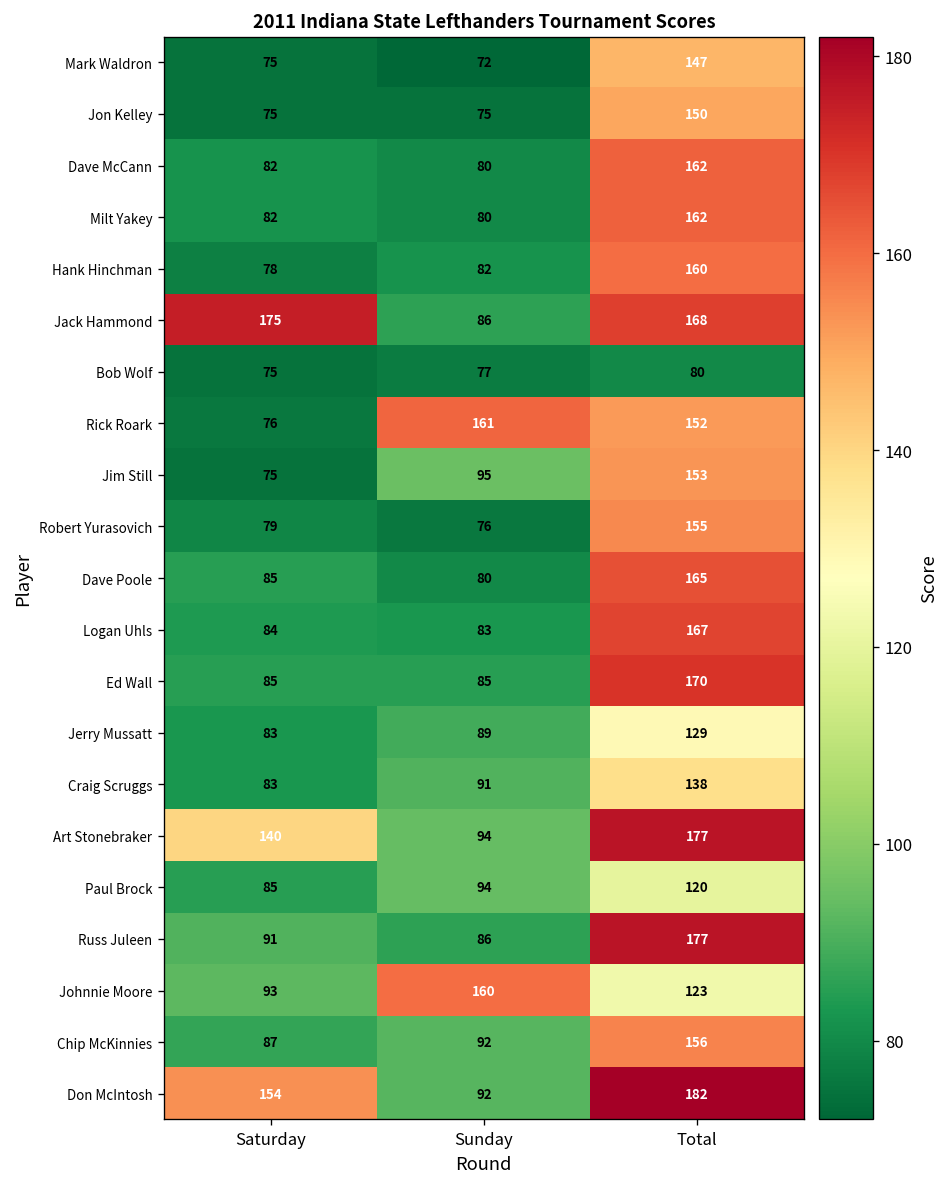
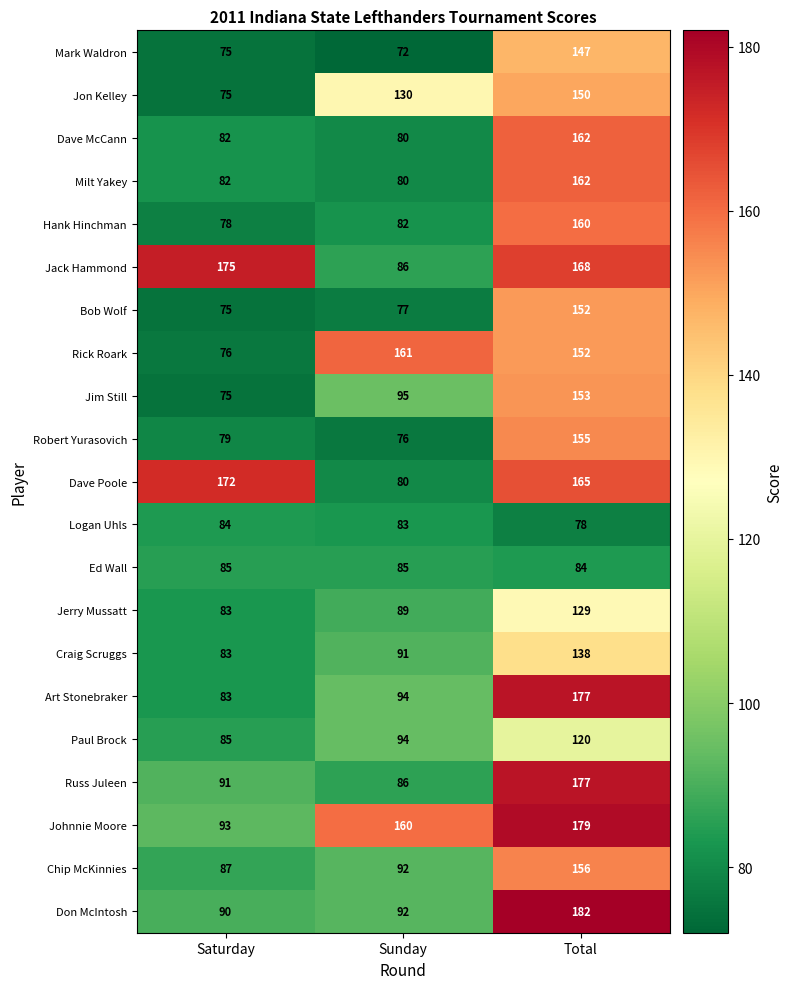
  {
    "Mark Waldron": {
      "Saturday": 75,
      "Sunday": 72,
      "Total": 147
    },
    "Jon Kelley": {
      "Saturday": 75,
-     "Sunday": 75,
+     "Sunday": 130,
      "Total": 150
    },
    "Dave McCann": {
      "Saturday": 82,
      "Sunday": 80,
      "Total": 162
    },
    "Milt Yakey": {
      "Saturday": 82,
      "Sunday": 80,
      "Total": 162
    },
    "Hank Hinchman": {
      "Saturday": 78,
      "Sunday": 82,
      "Total": 160
    },
    "Jack Hammond": {
      "Saturday": 175,
      "Sunday": 86,
      "Total": 168
    },
    "Bob Wolf": {
      "Saturday": 75,
      "Sunday": 77,
-     "Total": 80
+     "Total": 152
    },
    "Rick Roark": {
      "Saturday": 76,
      "Sunday": 161,
      "Total": 152
    },
    "Jim Still": {
      "Saturday": 75,
      "Sunday": 95,
      "Total": 153
    },
    "Robert Yurasovich": {
      "Saturday": 79,
      "Sunday": 76,
      "Total": 155
    },
    "Dave Poole": {
-     "Saturday": 85,
+     "Saturday": 172,
      "Sunday": 80,
      "Total": 165
    },
    "Logan Uhls": {
      "Saturday": 84,
      "Sunday": 83,
-     "Total": 167
+     "Total": 78
    },
    "Ed Wall": {
      "Saturday": 85,
      "Sunday": 85,
-     "Total": 170
+     "Total": 84
    },
    "Jerry Mussatt": {
      "Saturday": 83,
      "Sunday": 89,
      "Total": 129
    },
    "Craig Scruggs": {
      "Saturday": 83,
      "Sunday": 91,
      "Total": 138
    },
    "Art Stonebraker": {
-     "Saturday": 140,
+     "Saturday": 83,
      "Sunday": 94,
      "Total": 177
    },
    "Paul Brock": {
      "Saturday": 85,
      "Sunday": 94,
      "Total": 120
    },
    "Russ Juleen": {
      "Saturday": 91,
      "Sunday": 86,
      "Total": 177
    },
    "Johnnie Moore": {
      "Saturday": 93,
      "Sunday": 160,
-     "Total": 123
+     "Total": 179
    },
    "Chip McKinnies": {
      "Saturday": 87,
      "Sunday": 92,
      "Total": 156
    },
    "Don McIntosh": {
-     "Saturday": 154,
+     "Saturday": 90,
      "Sunday": 92,
      "Total": 182
    }
  }
